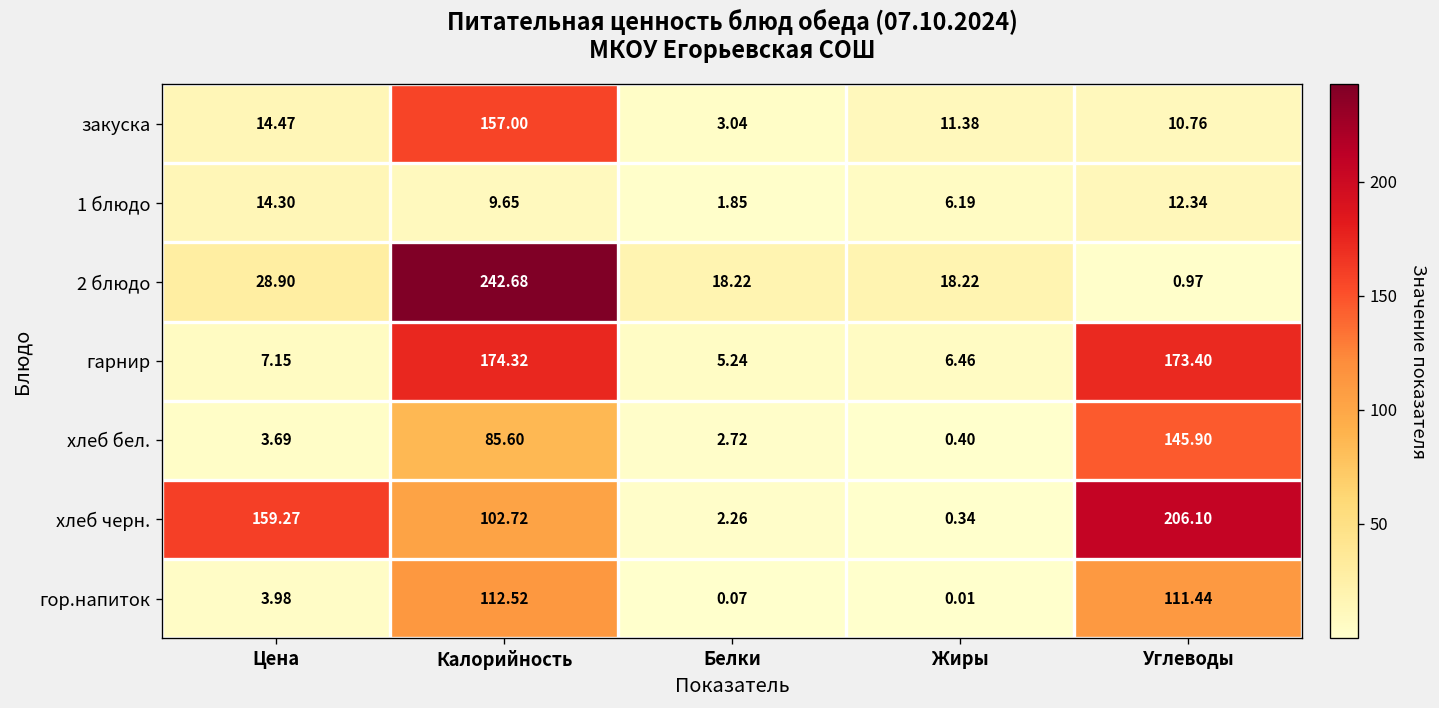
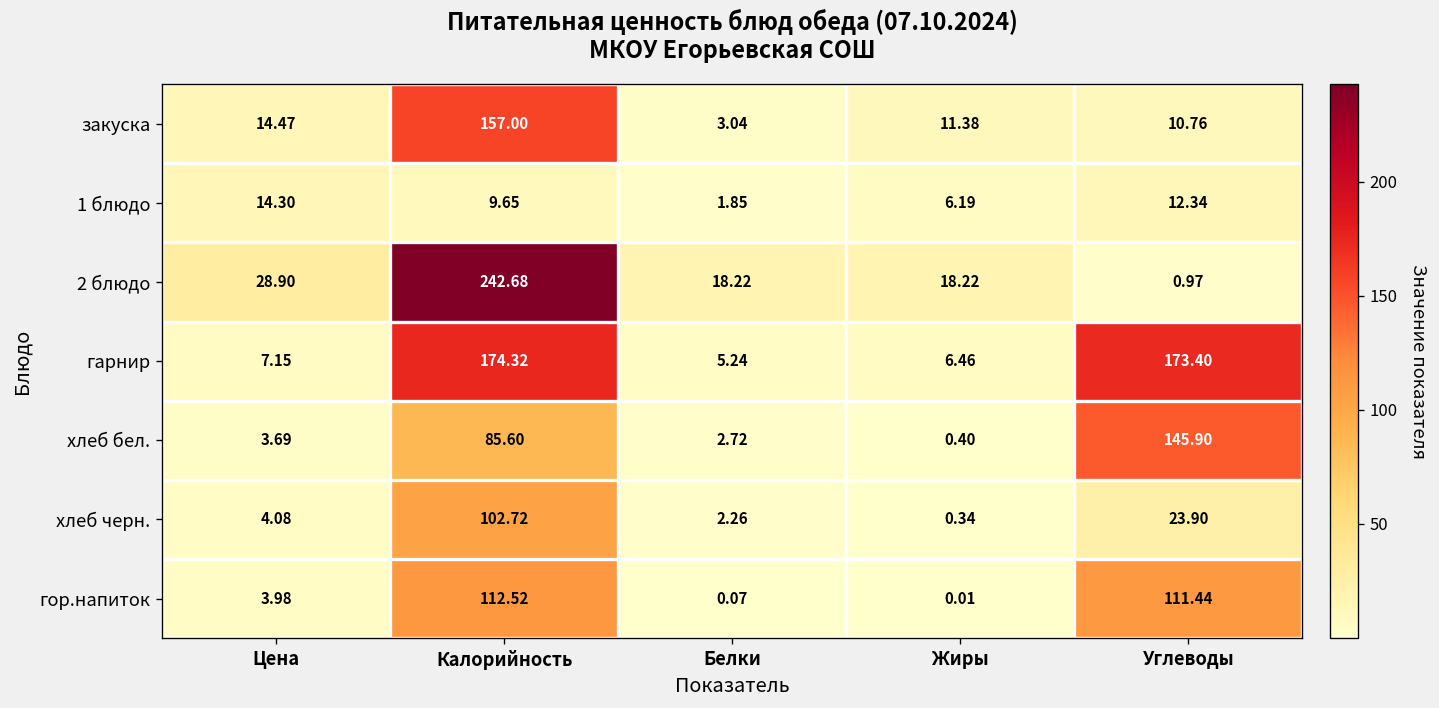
  {
    "закуска": {
      "Цена": 14.47,
      "Калорийность": 157.00,
      "Белки": 3.04,
      "Жиры": 11.38,
      "Углеводы": 10.76
    },
    "1 блюдо": {
      "Цена": 14.30,
      "Калорийность": 9.65,
      "Белки": 1.85,
      "Жиры": 6.19,
      "Углеводы": 12.34
    },
    "2 блюдо": {
      "Цена": 28.90,
      "Калорийность": 242.68,
      "Белки": 18.22,
      "Жиры": 18.22,
      "Углеводы": 0.97
    },
    "гарнир": {
      "Цена": 7.15,
      "Калорийность": 174.32,
      "Белки": 5.24,
      "Жиры": 6.46,
      "Углеводы": 173.40
    },
    "хлеб бел.": {
      "Цена": 3.69,
      "Калорийность": 85.60,
      "Белки": 2.72,
      "Жиры": 0.40,
      "Углеводы": 145.90
    },
    "хлеб черн.": {
-     "Цена": 159.27,
+     "Цена": 4.08,
      "Калорийность": 102.72,
      "Белки": 2.26,
      "Жиры": 0.34,
-     "Углеводы": 206.10
+     "Углеводы": 23.90
    },
    "гор.напиток": {
      "Цена": 3.98,
      "Калорийность": 112.52,
      "Белки": 0.07,
      "Жиры": 0.01,
      "Углеводы": 111.44
    }
  }
